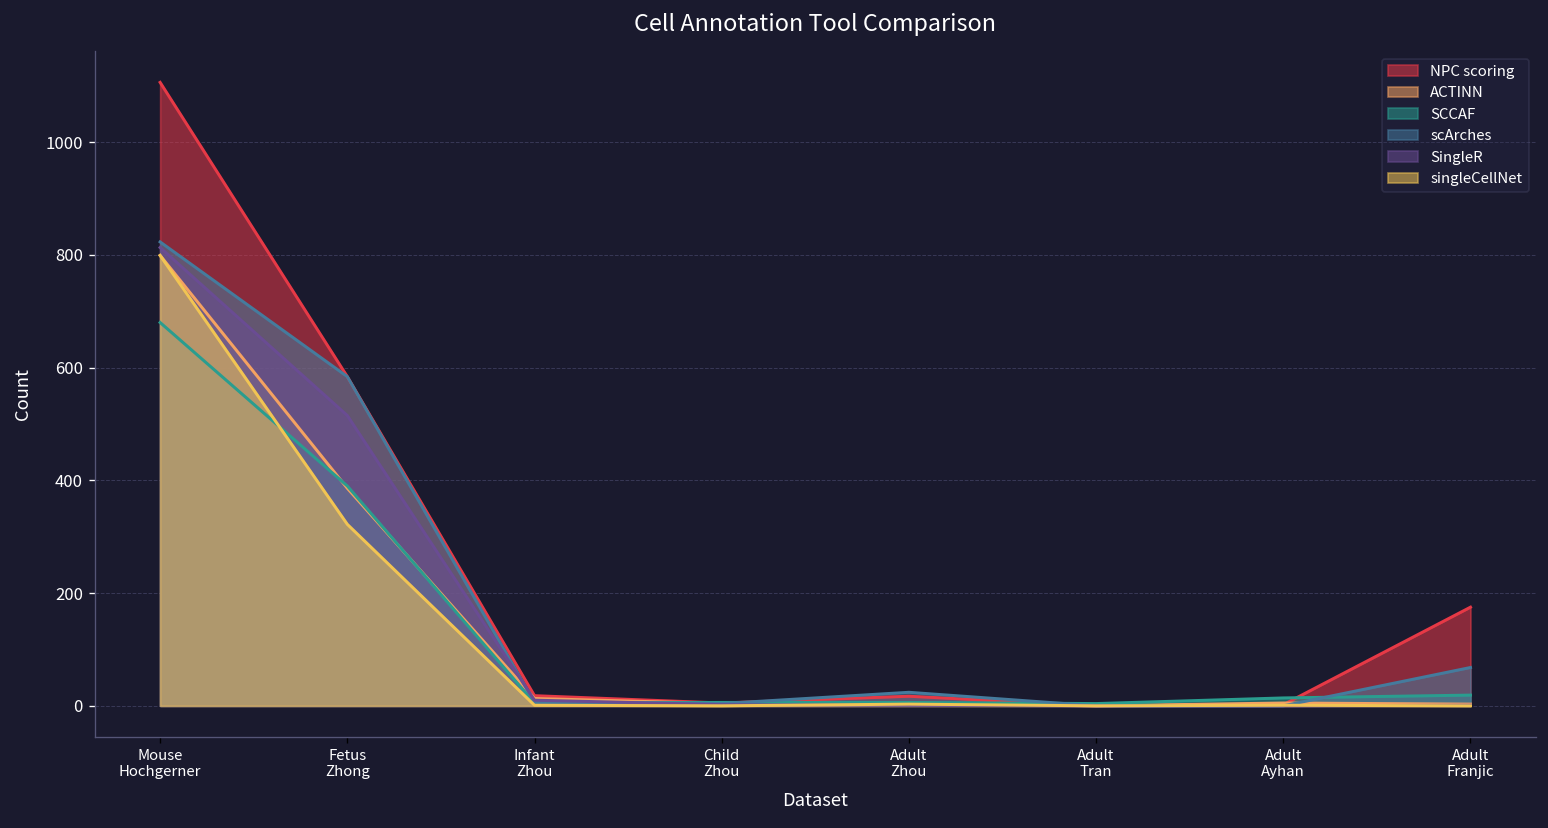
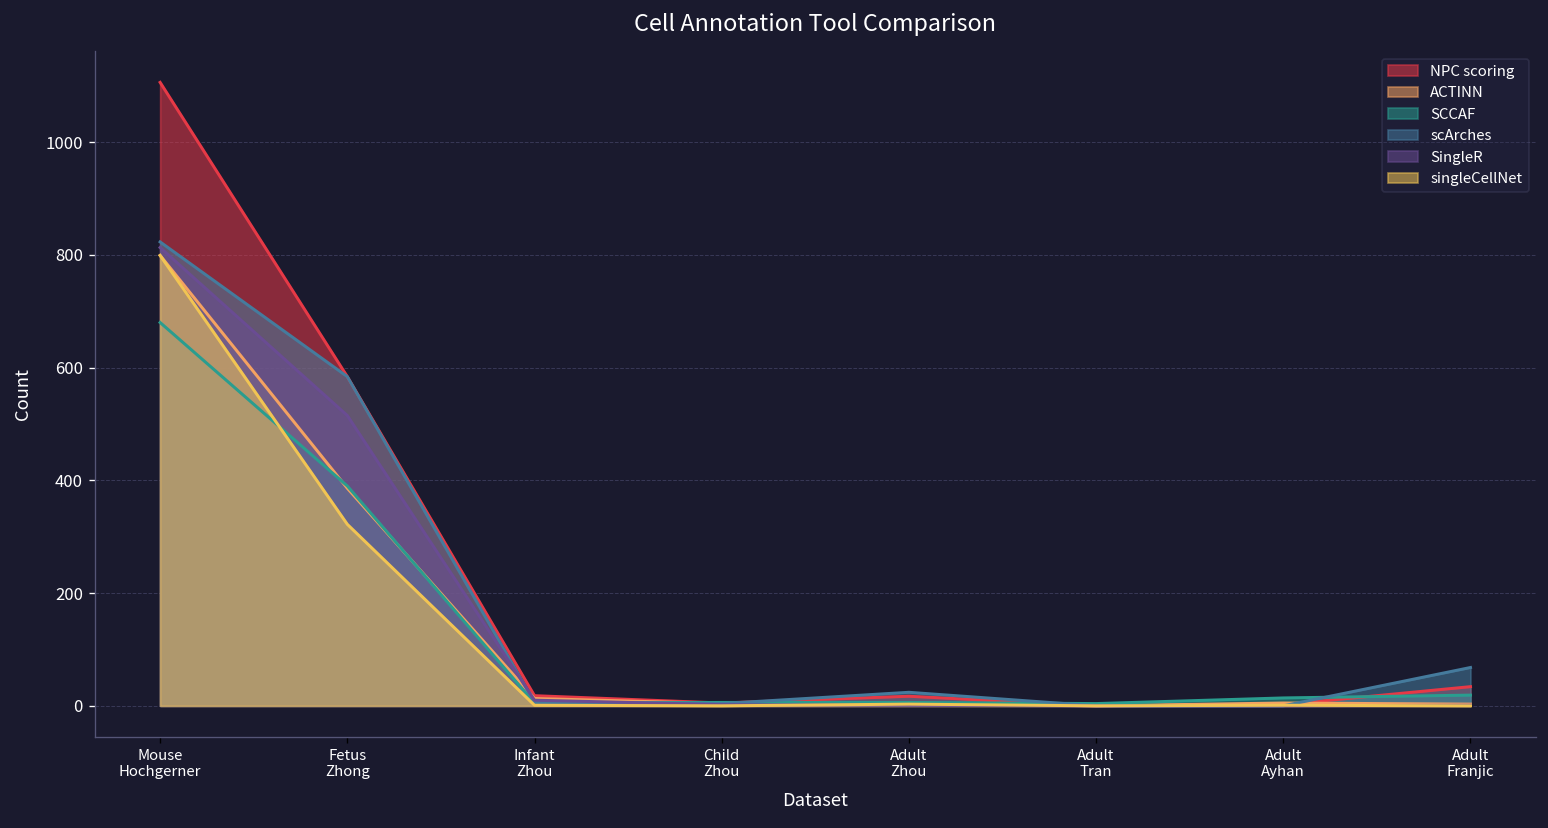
  {
    "NPC scoring": {
      "Mouse Hochgerner": 1110,
      "Adult Zhou": 20,
-     "Adult Franjic": 180
+     "Adult Franjic": 30
    }
  }
